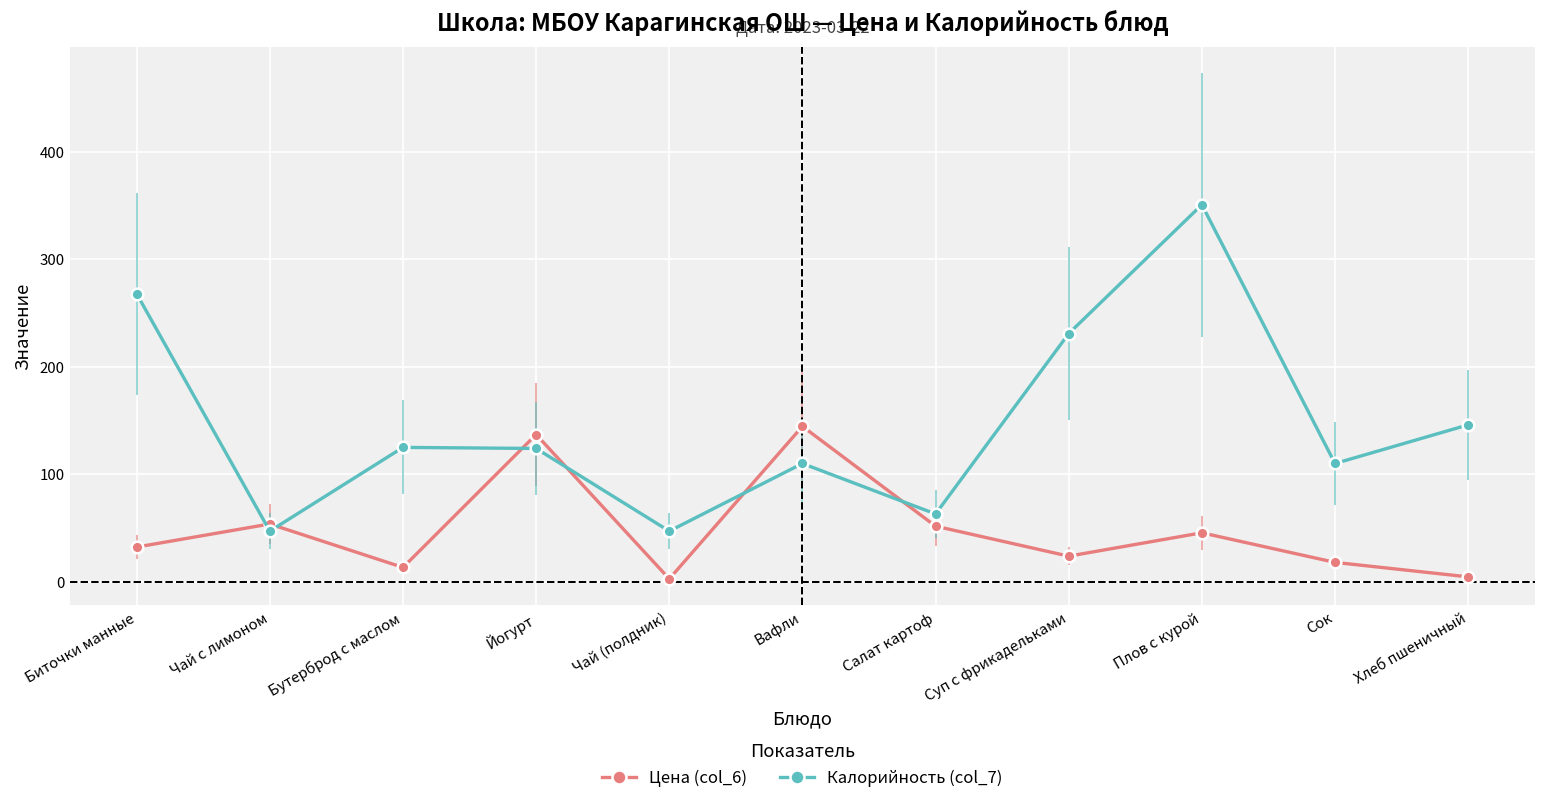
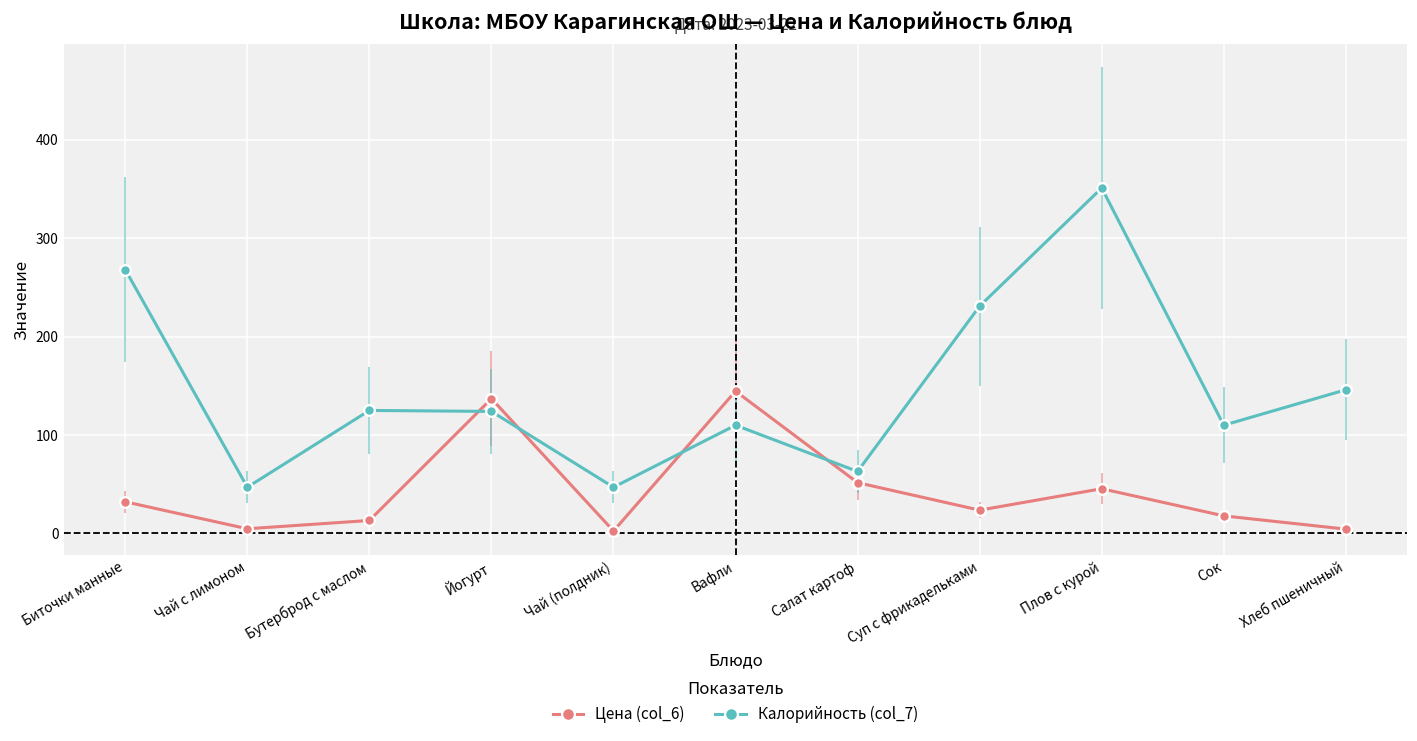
  {
    "Цена (col_6)": {
      "Биточки манные": 30,
-     "Чай с лимоном": 50,
+     "Чай с лимоном": 0,
      "Бутерброд с маслом": 10,
      "Йогурт": 140,
      "Чай (полдник)": 0,
      "Вафли": 140,
      "Салат картоф": 50,
      "Суп с фрикадельками": 20,
      "Плов с курой": 50,
      "Сок": 20,
      "Хлеб пшеничный": 0
    },
    "Калорийность (col_7)": {
      "Биточки манные": 270,
      "Чай с лимоном": 50,
      "Бутерброд с маслом": 130,
      "Йогурт": 120,
      "Чай (полдник)": 50,
      "Вафли": 110,
      "Салат картоф": 60,
      "Суп с фрикадельками": 230,
      "Плов с курой": 350,
      "Сок": 110,
      "Хлеб пшеничный": 150
    }
  }
